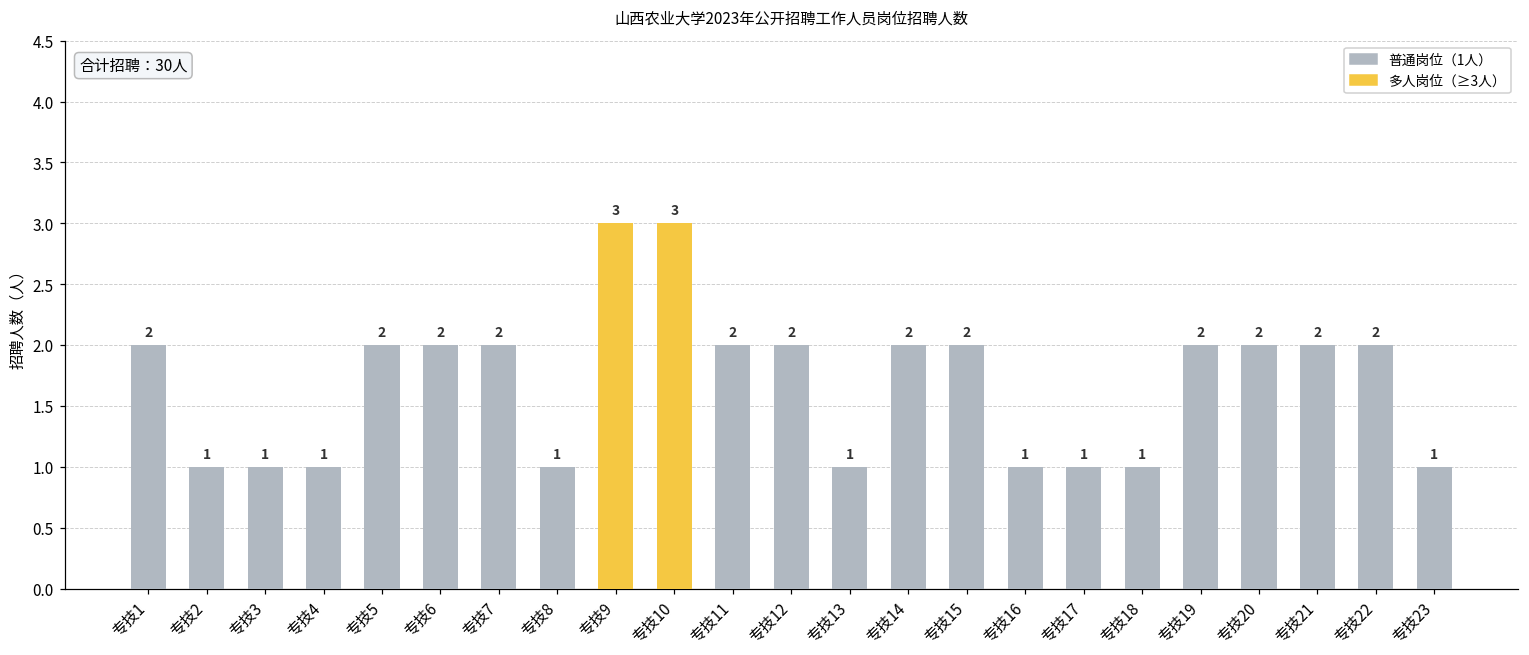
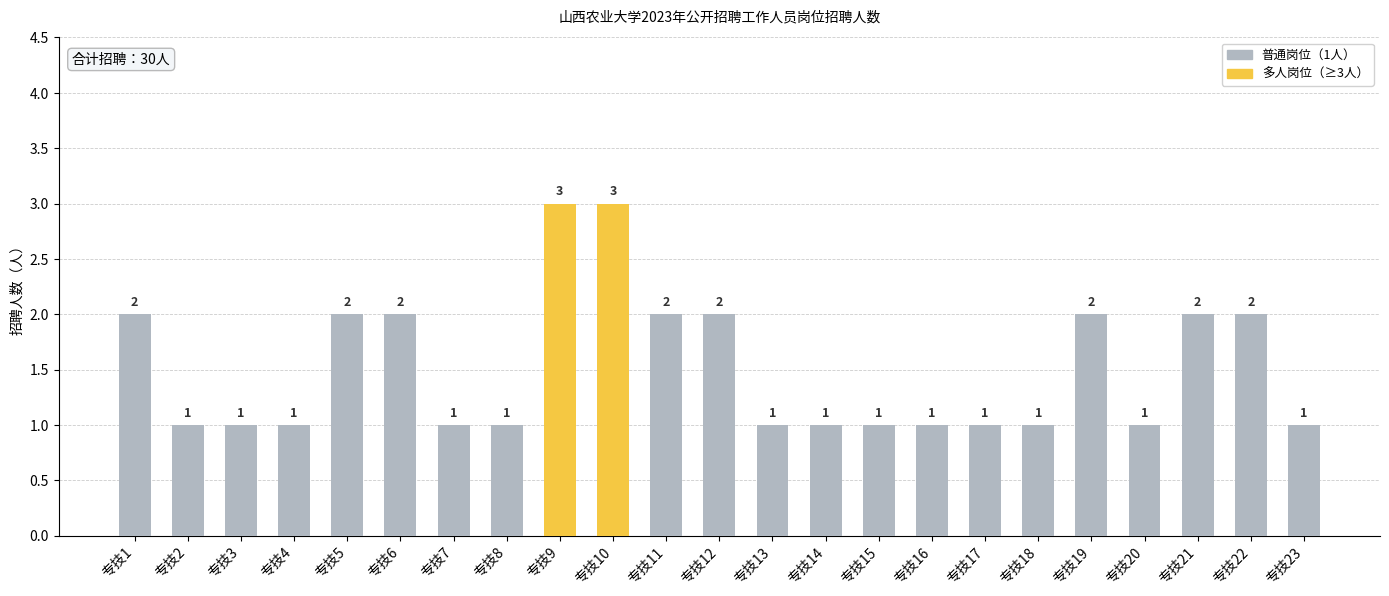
  {
    "专技1": 2,
    "专技2": 1,
    "专技3": 1,
    "专技4": 1,
    "专技5": 2,
    "专技6": 2,
-   "专技7": 2,
+   "专技7": 1,
    "专技8": 1,
    "专技9": 3,
    "专技10": 3,
    "专技11": 2,
    "专技12": 2,
    "专技13": 1,
-   "专技14": 2,
-   "专技15": 2,
+   "专技14": 1,
+   "专技15": 1,
    "专技16": 1,
    "专技17": 1,
    "专技18": 1,
    "专技19": 2,
-   "专技20": 2,
+   "专技20": 1,
    "专技21": 2,
    "专技22": 2,
    "专技23": 1
  }
